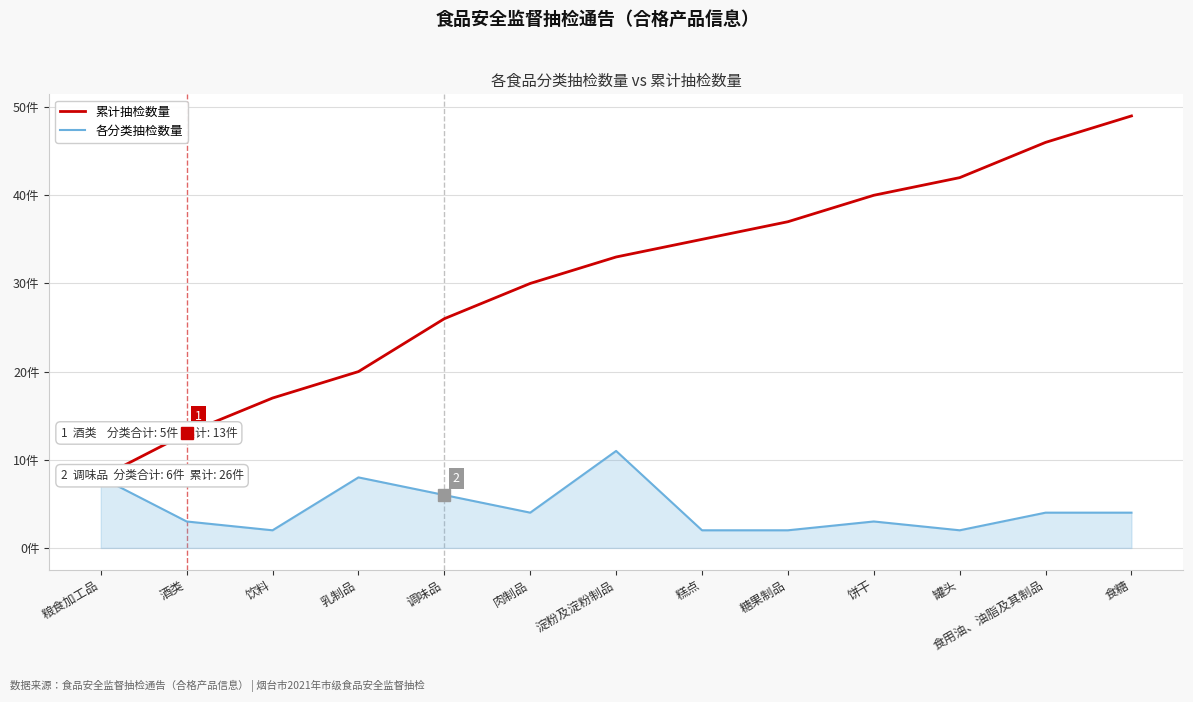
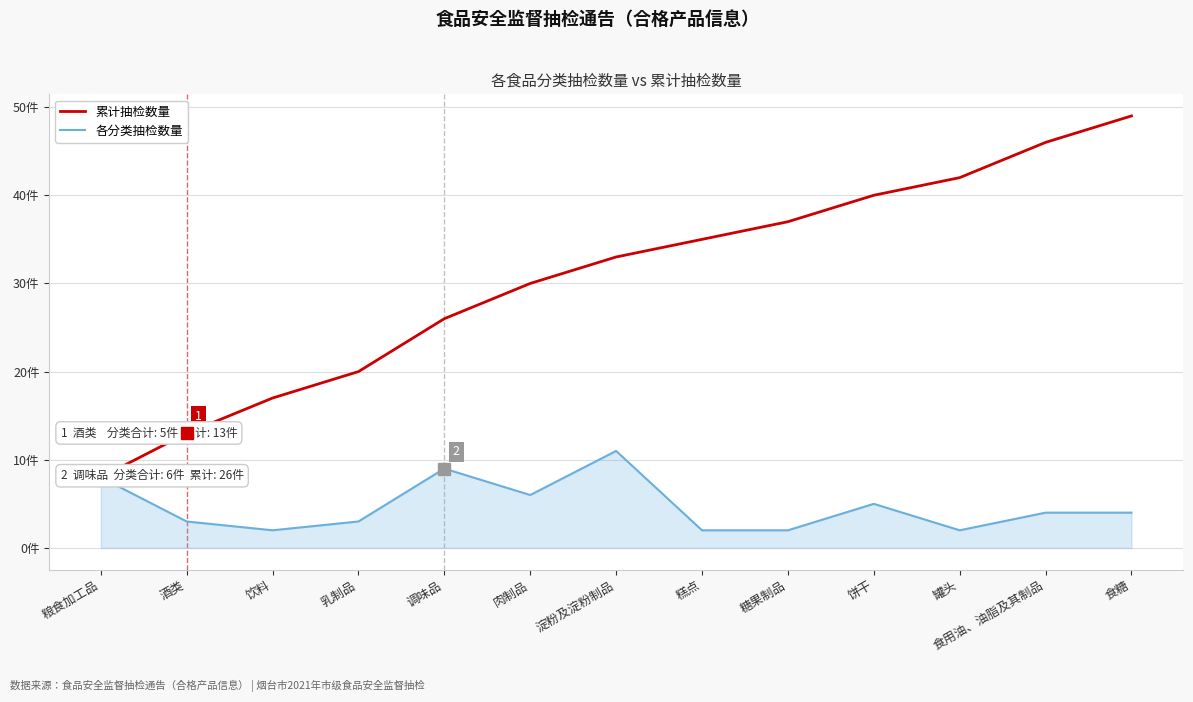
  {
    "各分类抽检数量": {
      "酒类": "3件",
      "饮料": "2件",
-     "乳制品": "8件",
-     "调味品": "6件",
-     "肉制品": "4件",
+     "乳制品": "3件",
+     "调味品": "9件",
+     "肉制品": "6件",
      "淀粉及淀粉制品": "11件",
      "糕点": "2件",
      "糖果制品": "2件",
-     "饼干": "3件",
+     "饼干": "5件",
      "罐头": "2件",
      "食用油、油脂及其制品": "4件",
      "食糖": "4件"
    }
  }
